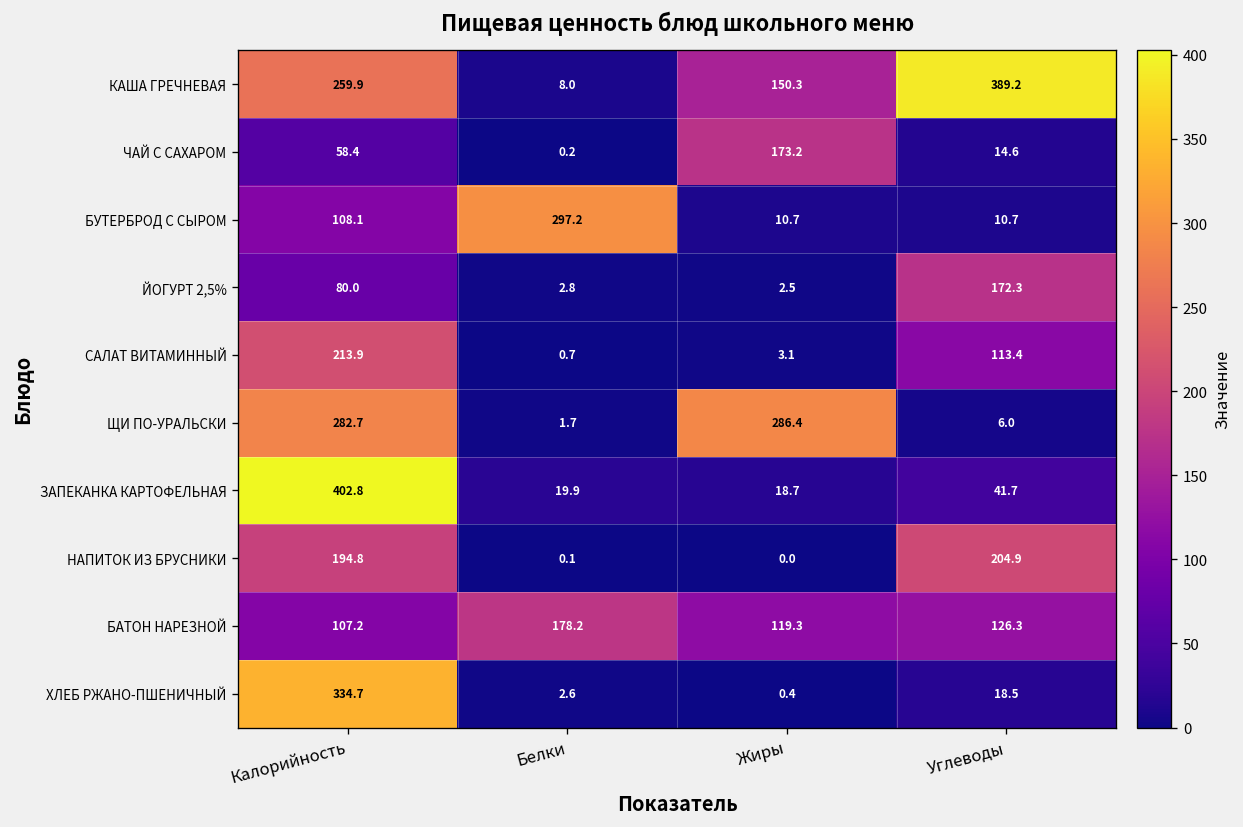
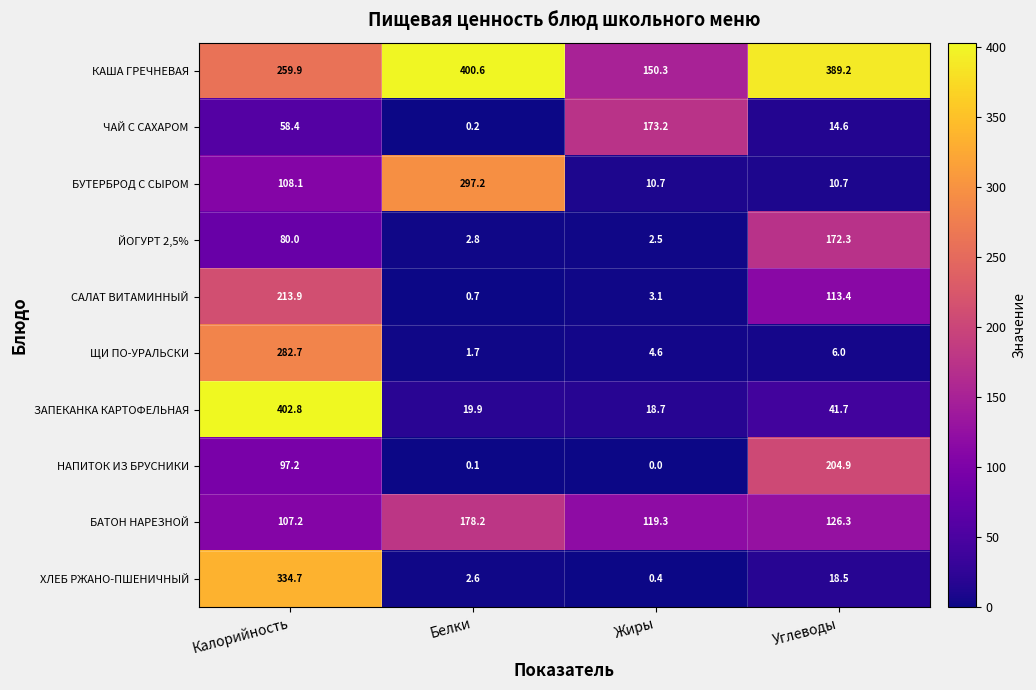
  {
    "КАША ГРЕЧНЕВАЯ": {
      "Калорийность": 259.9,
-     "Белки": 8.0,
+     "Белки": 400.6,
      "Жиры": 150.3,
      "Углеводы": 389.2
    },
    "ЧАЙ С САХАРОМ": {
      "Калорийность": 58.4,
      "Белки": 0.2,
      "Жиры": 173.2,
      "Углеводы": 14.6
    },
    "БУТЕРБРОД С СЫРОМ": {
      "Калорийность": 108.1,
      "Белки": 297.2,
      "Жиры": 10.7,
      "Углеводы": 10.7
    },
    "ЙОГУРТ 2,5%": {
      "Калорийность": 80.0,
      "Белки": 2.8,
      "Жиры": 2.5,
      "Углеводы": 172.3
    },
    "САЛАТ ВИТАМИННЫЙ": {
      "Калорийность": 213.9,
      "Белки": 0.7,
      "Жиры": 3.1,
      "Углеводы": 113.4
    },
    "ЩИ ПО-УРАЛЬСКИ": {
      "Калорийность": 282.7,
      "Белки": 1.7,
-     "Жиры": 286.4,
+     "Жиры": 4.6,
      "Углеводы": 6.0
    },
    "ЗАПЕКАНКА КАРТОФЕЛЬНАЯ": {
      "Калорийность": 402.8,
      "Белки": 19.9,
      "Жиры": 18.7,
      "Углеводы": 41.7
    },
    "НАПИТОК ИЗ БРУСНИКИ": {
-     "Калорийность": 194.8,
+     "Калорийность": 97.2,
      "Белки": 0.1,
      "Жиры": 0.0,
      "Углеводы": 204.9
    },
    "БАТОН НАРЕЗНОЙ": {
      "Калорийность": 107.2,
      "Белки": 178.2,
      "Жиры": 119.3,
      "Углеводы": 126.3
    },
    "ХЛЕБ РЖАНО-ПШЕНИЧНЫЙ": {
      "Калорийность": 334.7,
      "Белки": 2.6,
      "Жиры": 0.4,
      "Углеводы": 18.5
    }
  }
